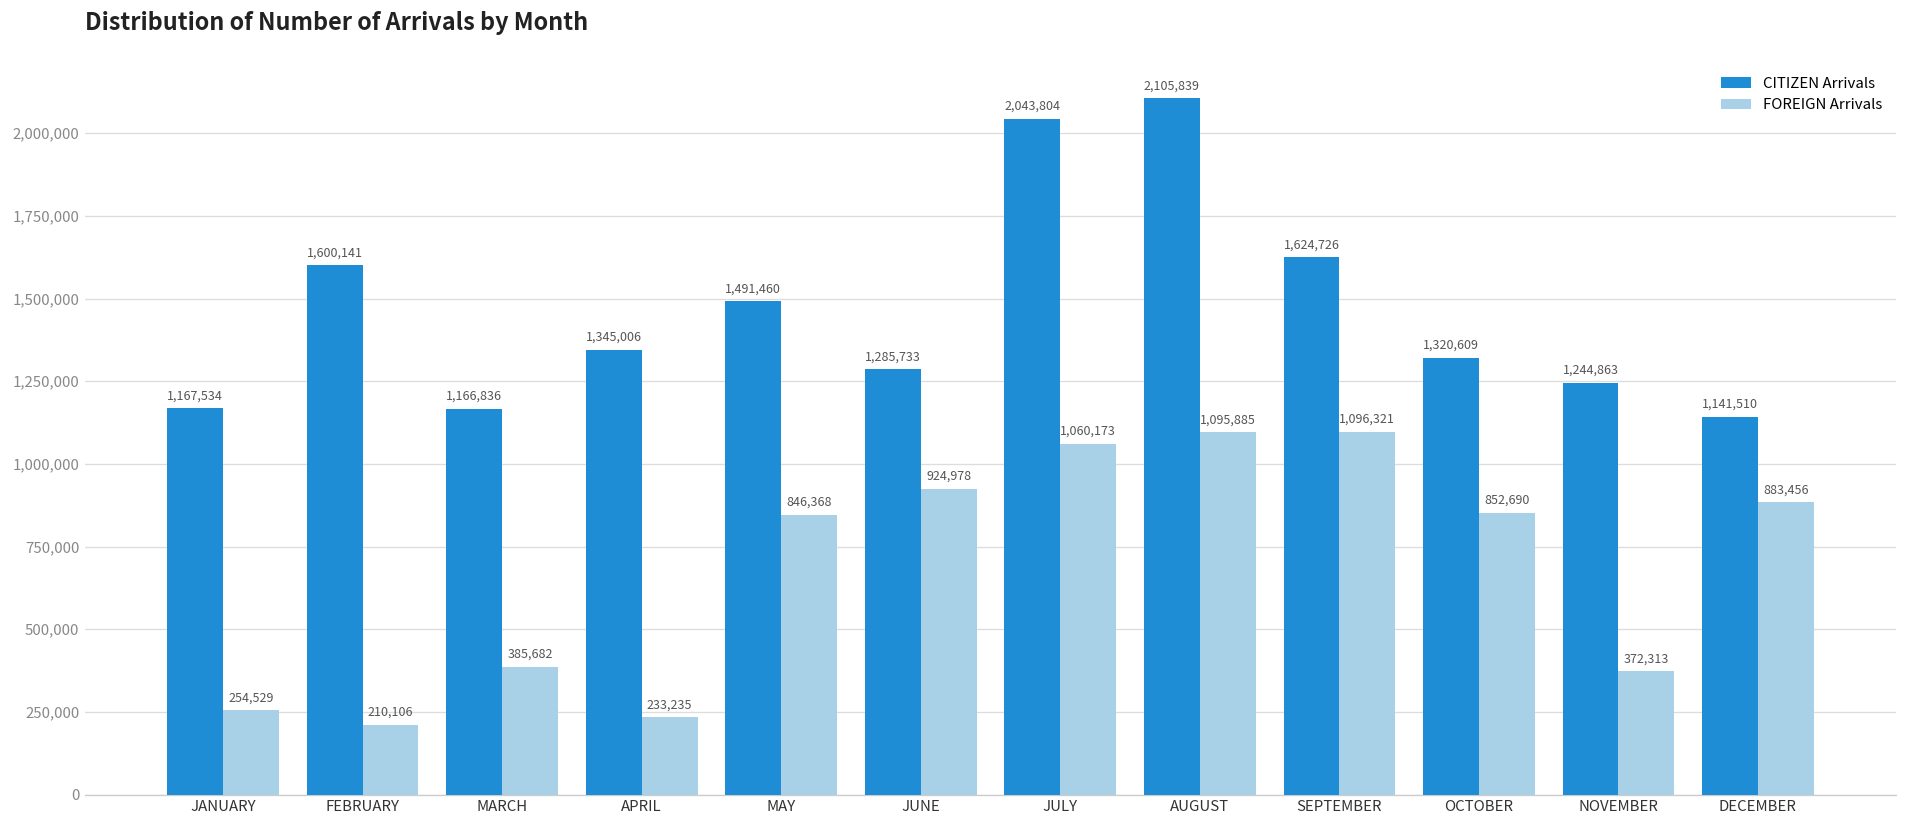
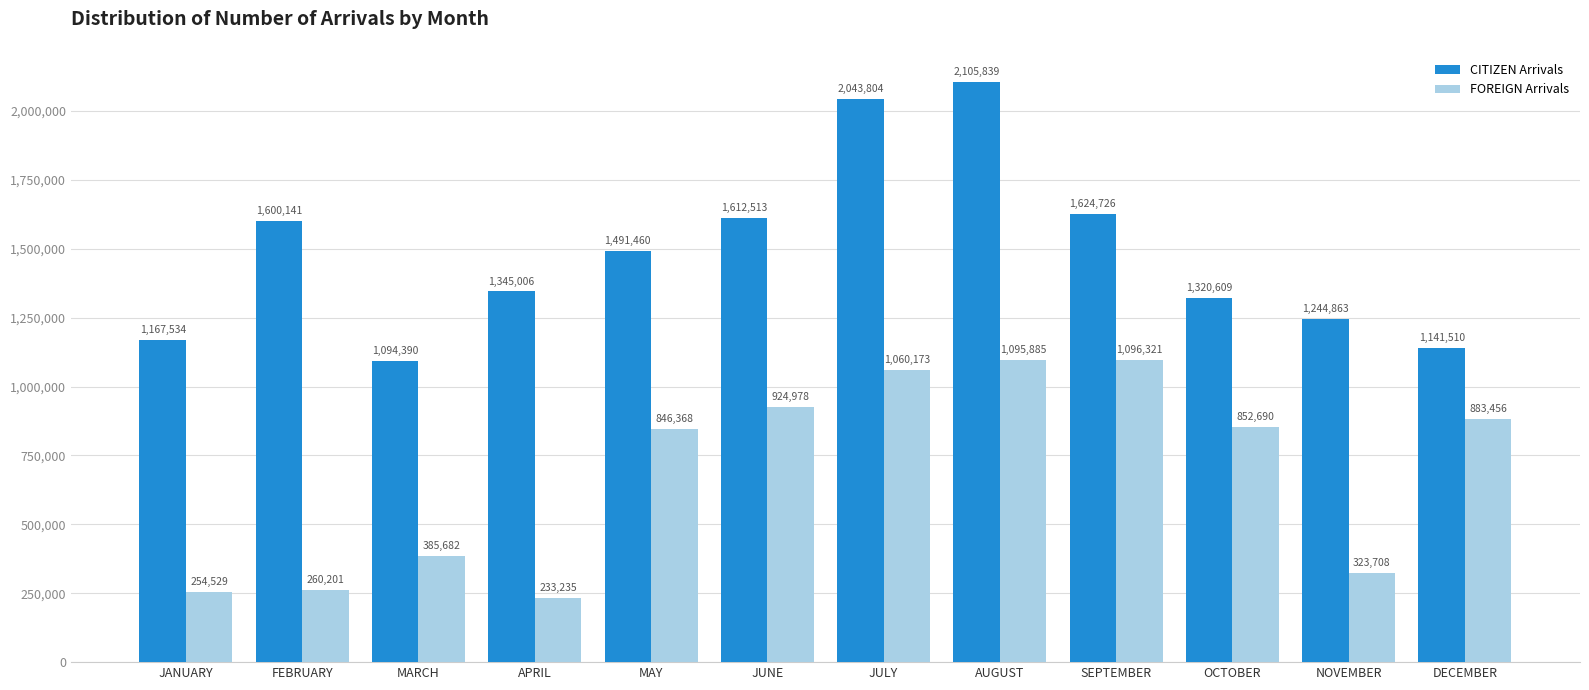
  {
    "CITIZEN Arrivals": {
      "JANUARY": "1,167,534",
      "FEBRUARY": "1,600,141",
-     "MARCH": "1,166,836",
+     "MARCH": "1,094,390",
      "APRIL": "1,345,006",
      "MAY": "1,491,460",
-     "JUNE": "1,285,733",
+     "JUNE": "1,612,513",
      "JULY": "2,043,804",
      "AUGUST": "2,105,839",
      "SEPTEMBER": "1,624,726",
      "OCTOBER": "1,320,609",
      "NOVEMBER": "1,244,863",
      "DECEMBER": "1,141,510"
    },
    "FOREIGN Arrivals": {
      "JANUARY": "254,529",
-     "FEBRUARY": "210,106",
+     "FEBRUARY": "260,201",
      "MARCH": "385,682",
      "APRIL": "233,235",
      "MAY": "846,368",
      "JUNE": "924,978",
      "JULY": "1,060,173",
      "AUGUST": "1,095,885",
      "SEPTEMBER": "1,096,321",
      "OCTOBER": "852,690",
-     "NOVEMBER": "372,313",
+     "NOVEMBER": "323,708",
      "DECEMBER": "883,456"
    }
  }
